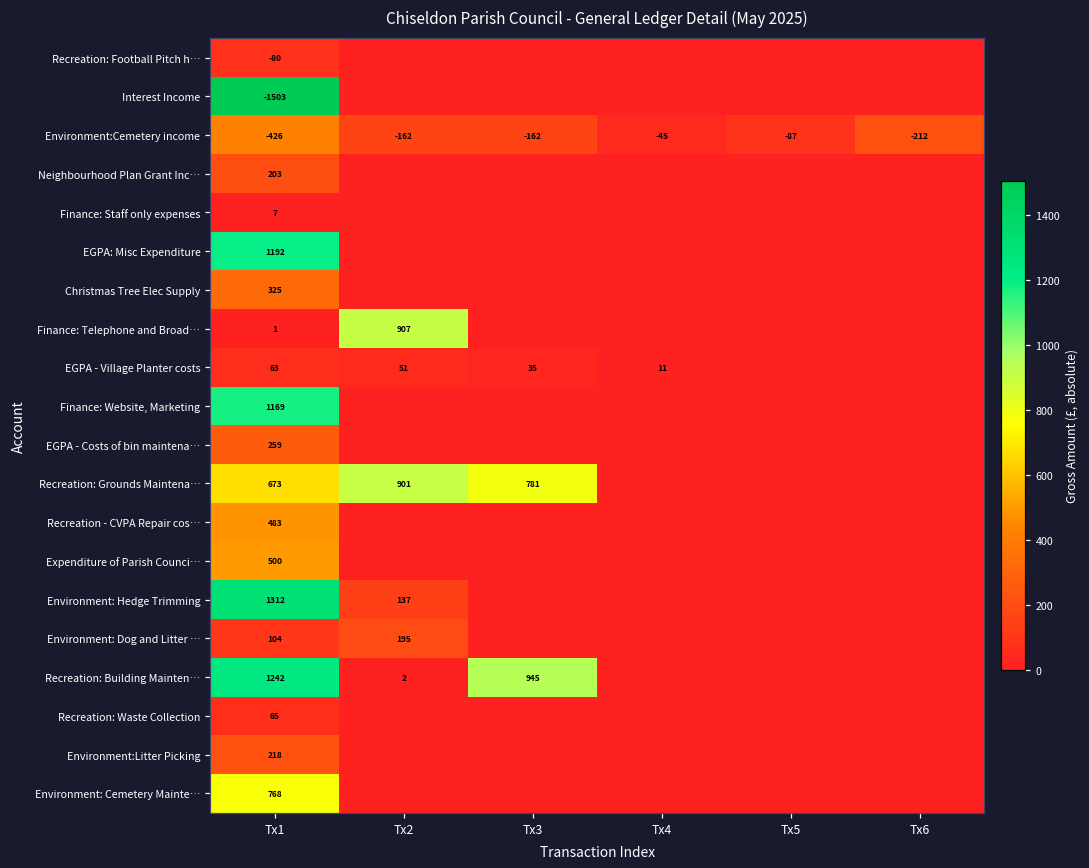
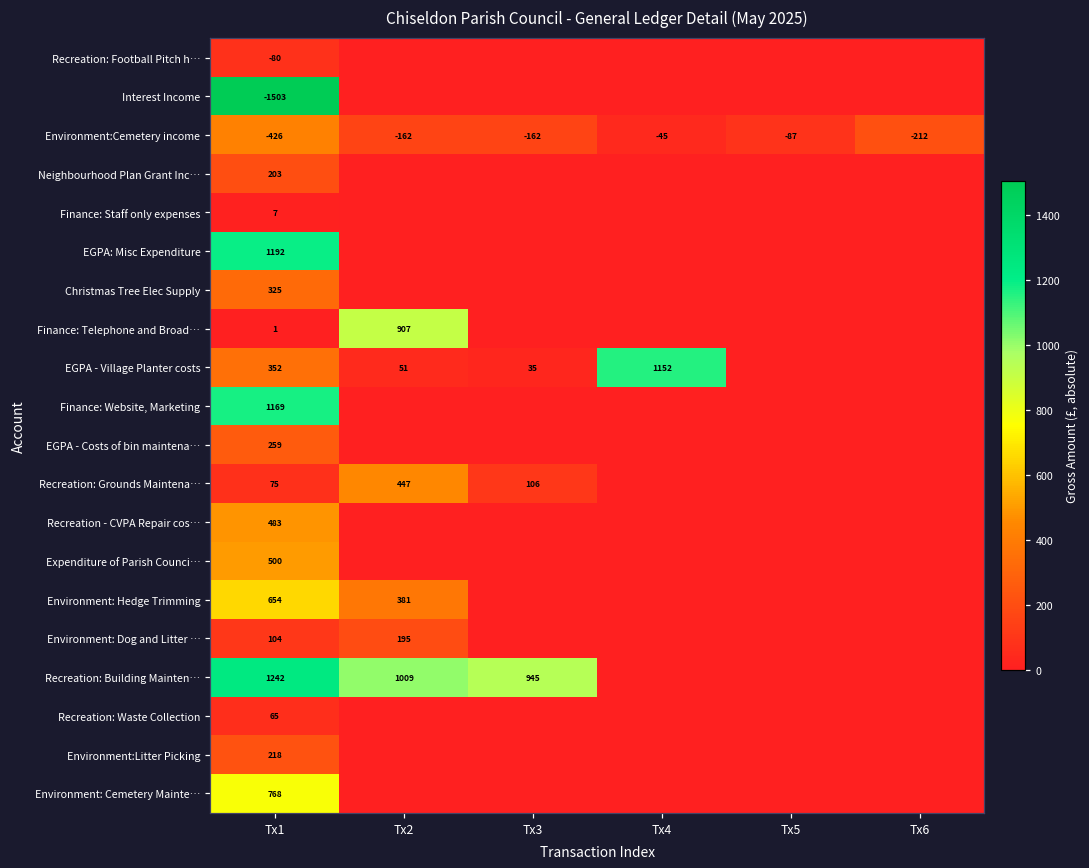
  {
    "Recreation: Football Pitch h…": {
      "Tx1": -80
    },
    "Interest Income": {
      "Tx1": -1503
    },
    "Environment:Cemetery income": {
      "Tx1": -426,
      "Tx2": -162,
      "Tx3": -162,
      "Tx4": -45,
      "Tx5": -87,
      "Tx6": -212
    },
    "Neighbourhood Plan Grant Inc…": {
      "Tx1": 203
    },
    "Finance: Staff only expenses": {
      "Tx1": 7
    },
    "EGPA: Misc Expenditure": {
      "Tx1": 1192
    },
    "Christmas Tree Elec Supply": {
      "Tx1": 325
    },
    "Finance: Telephone and Broad…": {
      "Tx1": 1,
      "Tx2": 907
    },
    "EGPA - Village Planter costs": {
-     "Tx1": 63,
+     "Tx1": 352,
      "Tx2": 51,
      "Tx3": 35,
-     "Tx4": 11
+     "Tx4": 1152
    },
    "Finance: Website, Marketing": {
      "Tx1": 1169
    },
    "EGPA - Costs of bin maintena…": {
      "Tx1": 259
    },
    "Recreation: Grounds Maintena…": {
-     "Tx1": 673,
-     "Tx2": 901,
-     "Tx3": 781
+     "Tx1": 75,
+     "Tx2": 447,
+     "Tx3": 106
    },
    "Recreation - CVPA Repair cos…": {
      "Tx1": 483
    },
    "Expenditure of Parish Counci…": {
      "Tx1": 500
    },
    "Environment: Hedge Trimming": {
-     "Tx1": 1312,
-     "Tx2": 137
+     "Tx1": 654,
+     "Tx2": 381
    },
    "Environment: Dog and Litter …": {
      "Tx1": 104,
      "Tx2": 195
    },
    "Recreation: Building Mainten…": {
      "Tx1": 1242,
-     "Tx2": 2,
+     "Tx2": 1009,
      "Tx3": 945
    },
    "Recreation: Waste Collection": {
      "Tx1": 65
    },
    "Environment:Litter Picking": {
      "Tx1": 218
    },
    "Environment: Cemetery Mainte…": {
      "Tx1": 768
    }
  }
